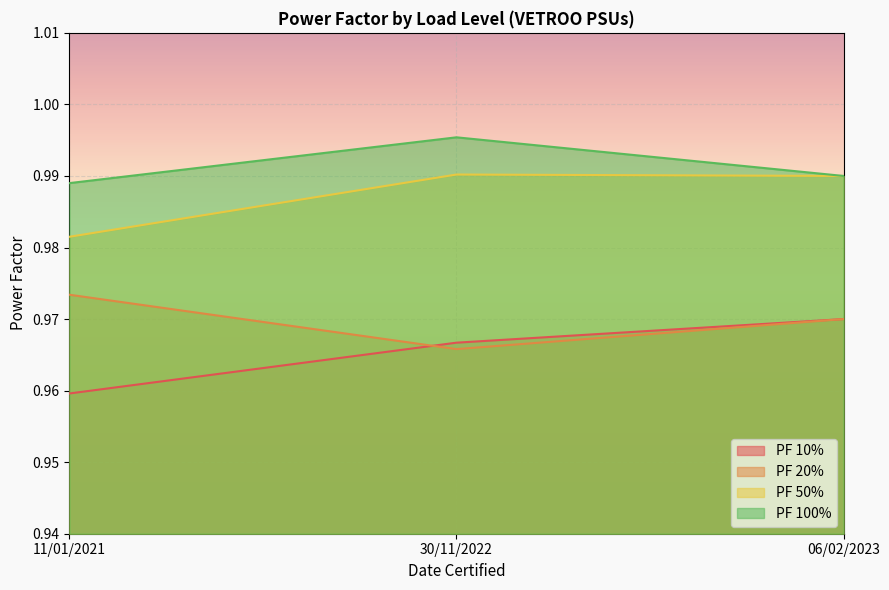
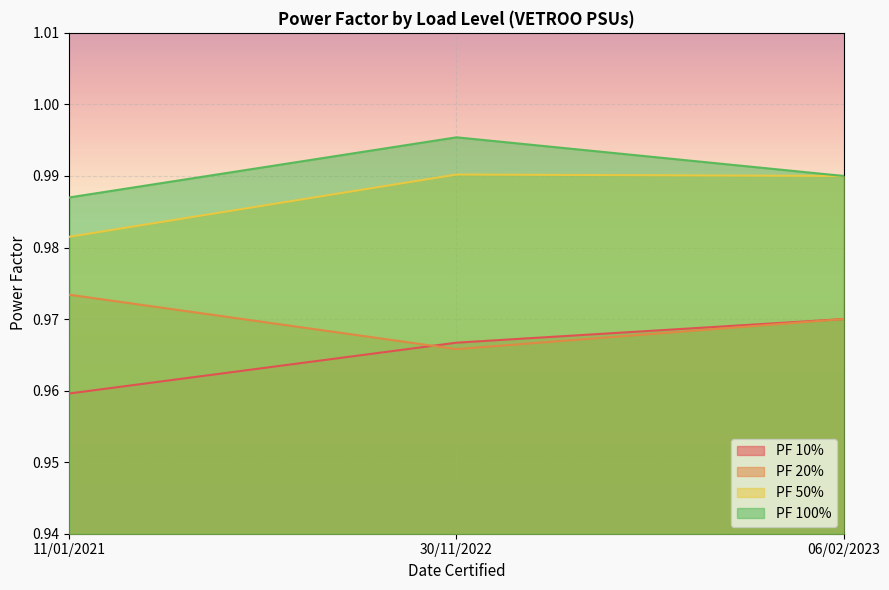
  {
    "PF 100%": {
-     "11/01/2021": 0.989,
+     "11/01/2021": 0.987,
      "30/11/2022": 0.995
    }
  }
